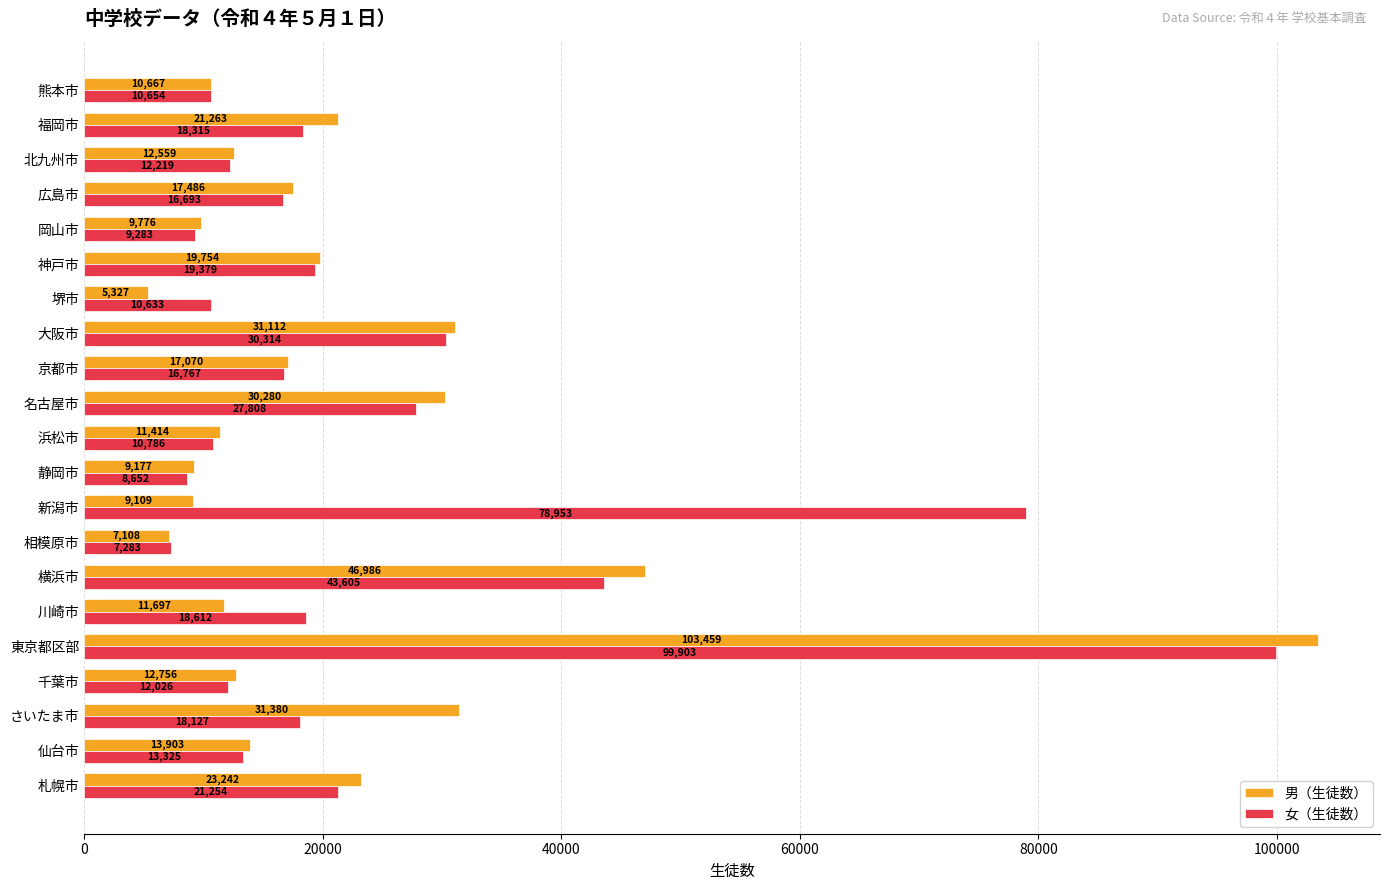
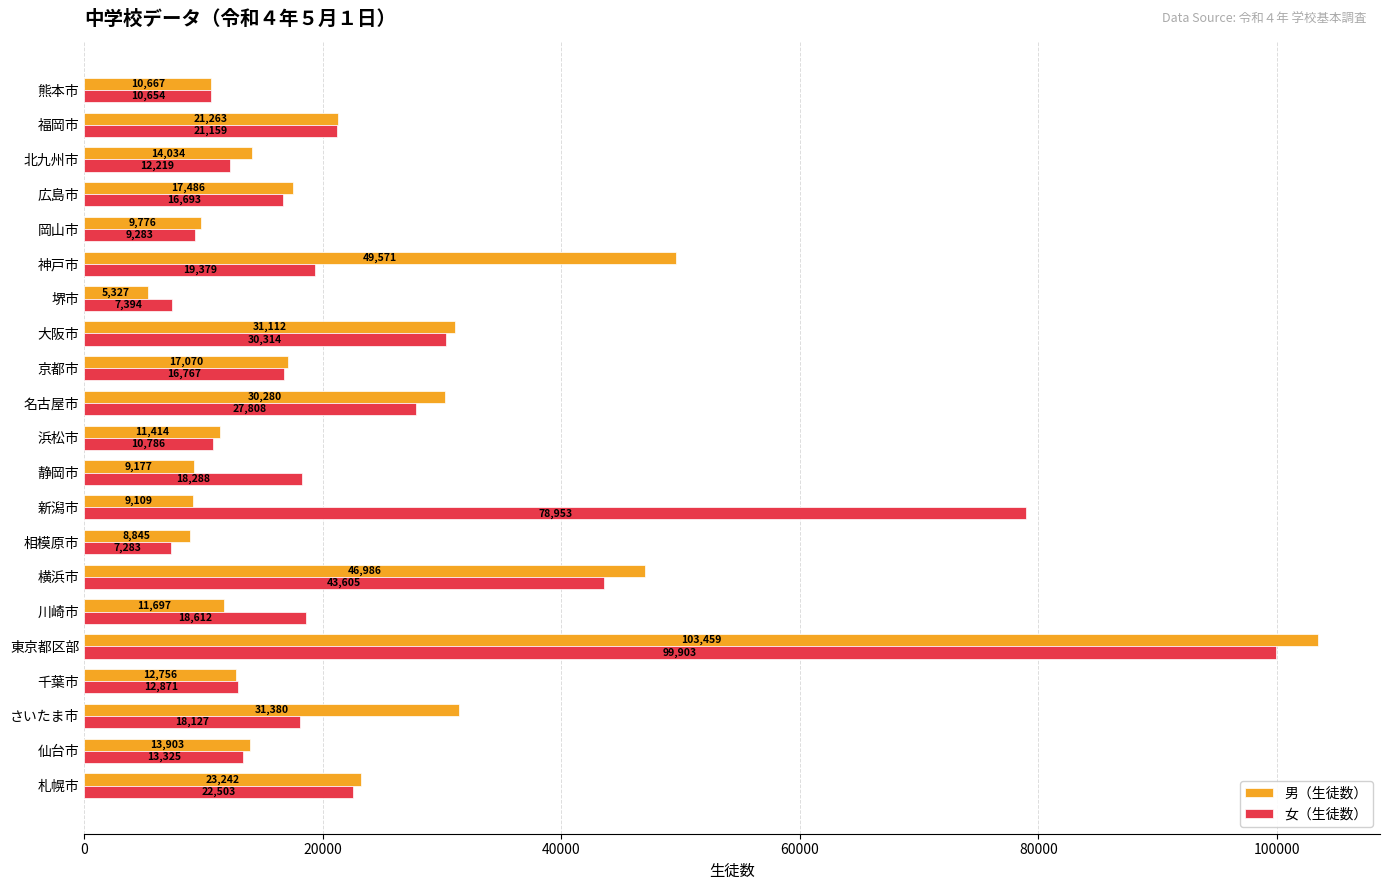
  {
    "男（生徒数）": {
      "熊本市": "10,667",
      "福岡市": "21,263",
-     "北九州市": "12,559",
+     "北九州市": "14,034",
      "広島市": "17,486",
      "岡山市": "9,776",
-     "神戸市": "19,754",
+     "神戸市": "49,571",
      "堺市": "5,327",
      "大阪市": "31,112",
      "京都市": "17,070",
      "名古屋市": "30,280",
      "浜松市": "11,414",
      "静岡市": "9,177",
      "新潟市": "9,109",
-     "相模原市": "7,108",
+     "相模原市": "8,845",
      "横浜市": "46,986",
      "川崎市": "11,697",
      "東京都区部": "103,459",
      "千葉市": "12,756",
      "さいたま市": "31,380",
      "仙台市": "13,903",
      "札幌市": "23,242"
    },
    "女（生徒数）": {
      "熊本市": "10,654",
-     "福岡市": "18,315",
+     "福岡市": "21,159",
      "北九州市": "12,219",
      "広島市": "16,693",
      "岡山市": "9,283",
      "神戸市": "19,379",
-     "堺市": "10,633",
+     "堺市": "7,394",
      "大阪市": "30,314",
      "京都市": "16,767",
      "名古屋市": "27,808",
      "浜松市": "10,786",
-     "静岡市": "8,652",
+     "静岡市": "18,288",
      "新潟市": "78,953",
      "相模原市": "7,283",
      "横浜市": "43,605",
      "川崎市": "18,612",
      "東京都区部": "99,903",
-     "千葉市": "12,026",
+     "千葉市": "12,871",
      "さいたま市": "18,127",
      "仙台市": "13,325",
-     "札幌市": "21,254"
+     "札幌市": "22,503"
    }
  }
